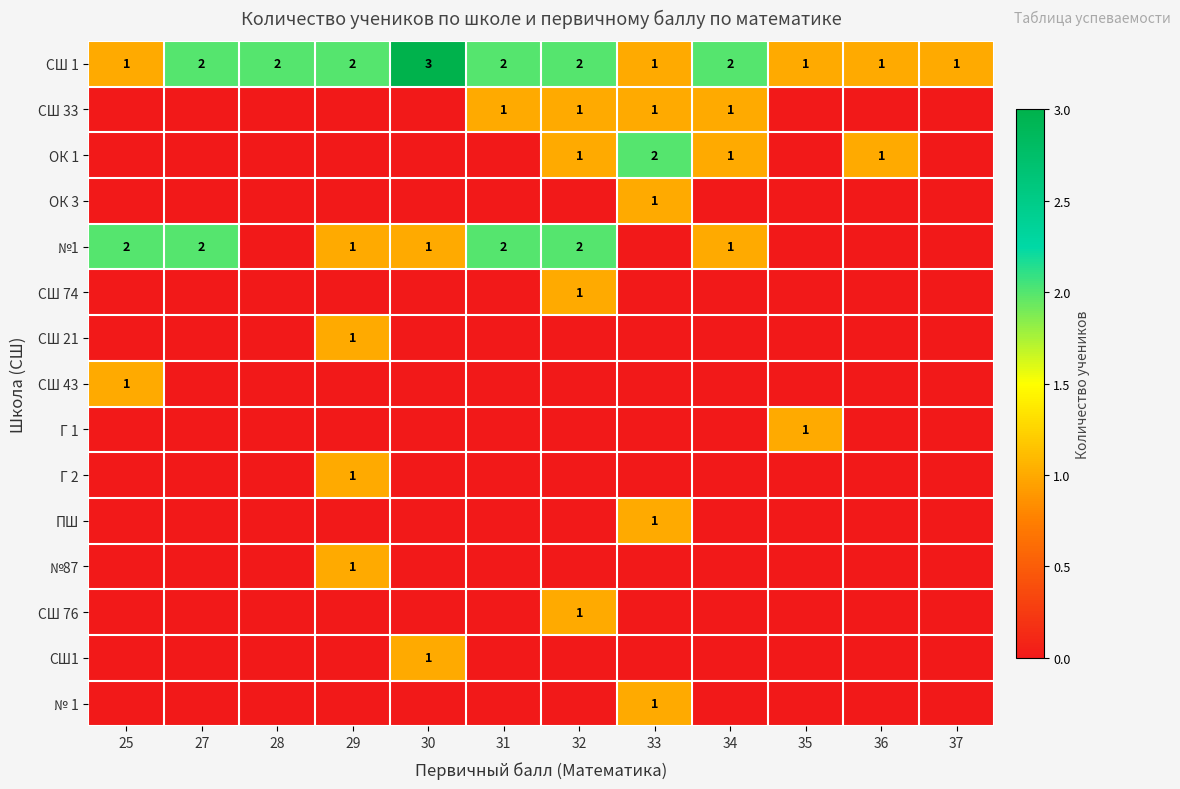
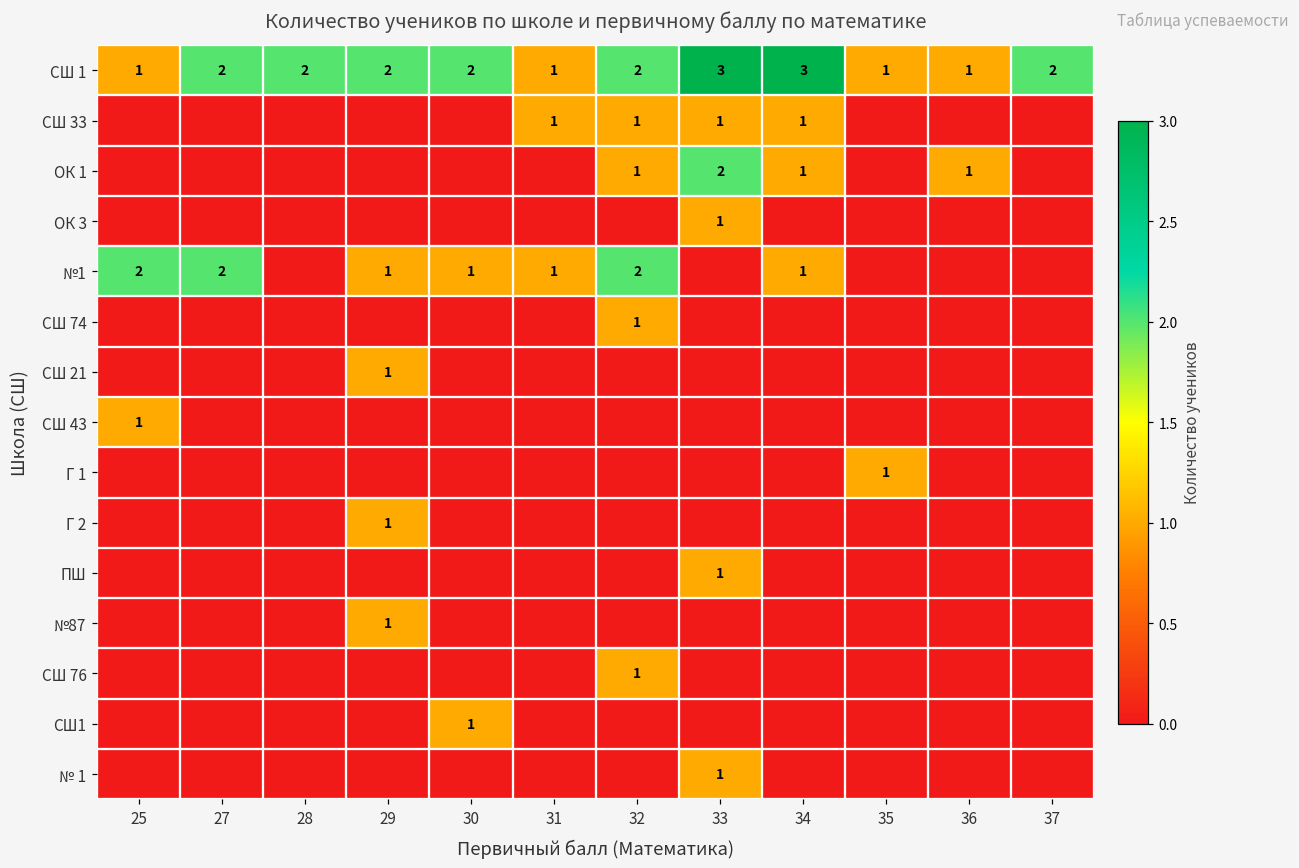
  {
    "СШ 1": {
      "25": 1,
      "27": 2,
      "28": 2,
      "29": 2,
-     "30": 3,
-     "31": 2,
+     "30": 2,
+     "31": 1,
      "32": 2,
-     "33": 1,
-     "34": 2,
+     "33": 3,
+     "34": 3,
      "35": 1,
      "36": 1,
-     "37": 1
+     "37": 2
    },
    "СШ 33": {
      "31": 1,
      "32": 1,
      "33": 1,
      "34": 1
    },
    "ОК 1": {
      "32": 1,
      "33": 2,
      "34": 1,
      "36": 1
    },
    "ОК 3": {
      "33": 1
    },
    "№1": {
      "25": 2,
      "27": 2,
      "29": 1,
      "30": 1,
-     "31": 2,
+     "31": 1,
      "32": 2,
      "34": 1
    },
    "СШ 74": {
      "32": 1
    },
    "СШ 21": {
      "29": 1
    },
    "СШ 43": {
      "25": 1
    },
    "Г 1": {
      "35": 1
    },
    "Г 2": {
      "29": 1
    },
    "ПШ": {
      "33": 1
    },
    "№87": {
      "29": 1
    },
    "СШ 76": {
      "32": 1
    },
    "СШ1": {
      "30": 1
    },
    "№ 1": {
      "33": 1
    }
  }
